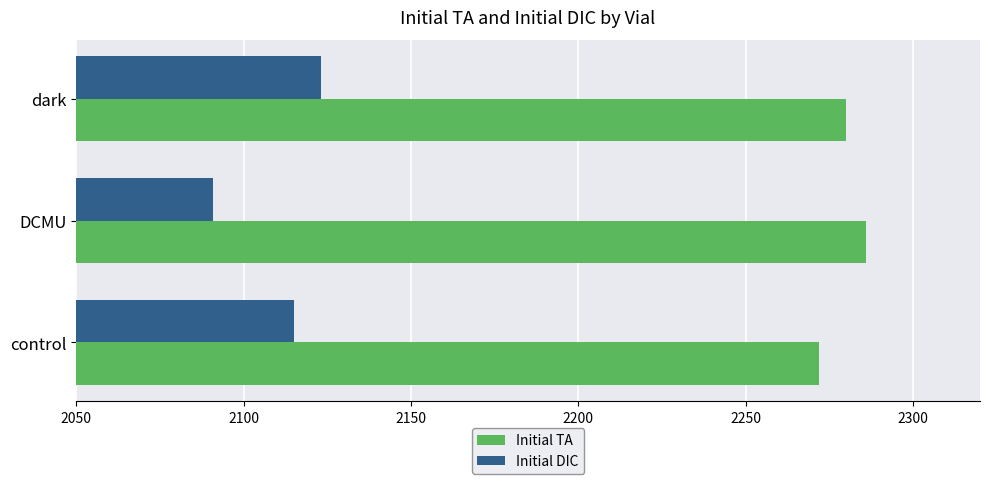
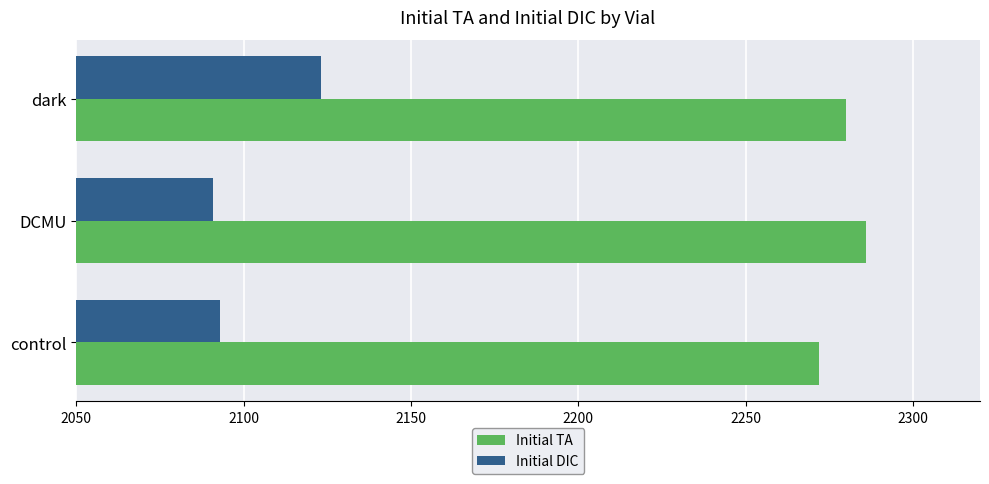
  {
    "Initial TA": {
      "dark": 2280,
      "DCMU": 2286,
      "control": 2272
    },
    "Initial DIC": {
      "dark": 2123,
      "DCMU": 2091,
-     "control": 2115
+     "control": 2093
    }
  }
